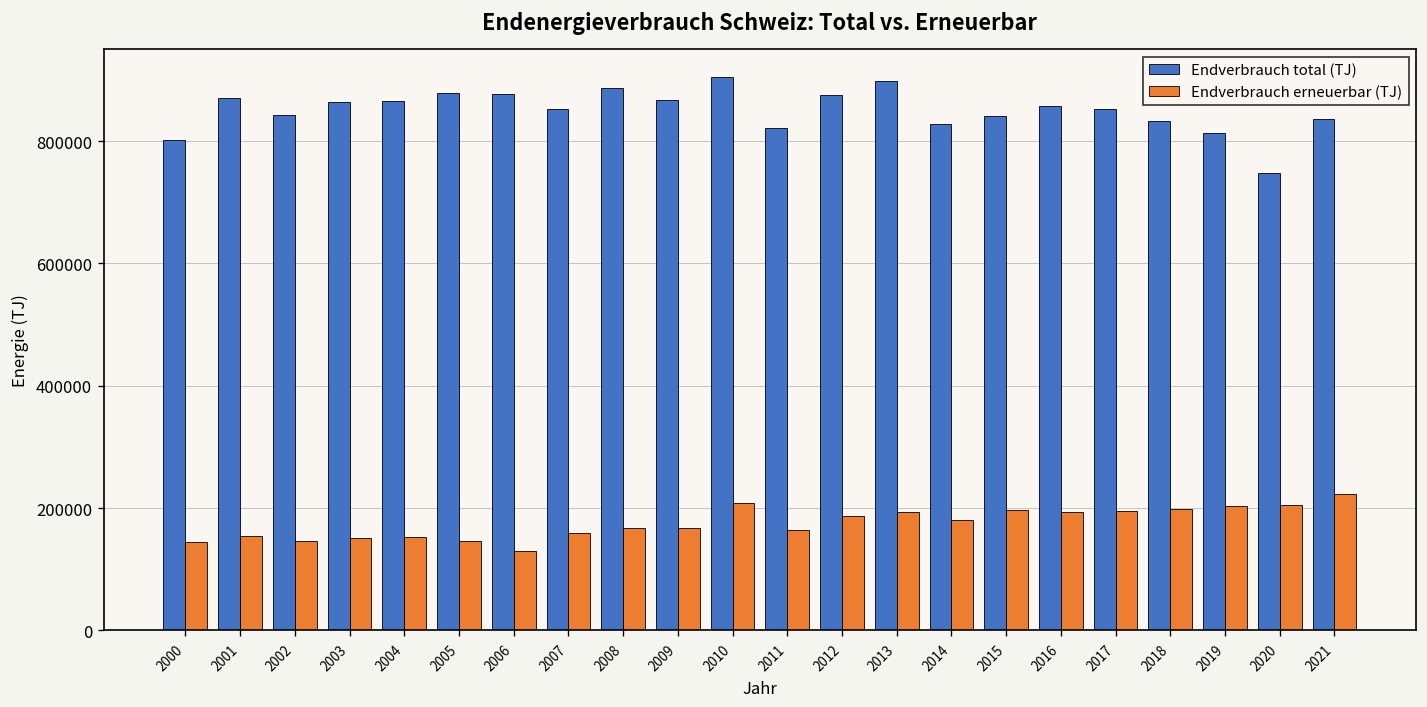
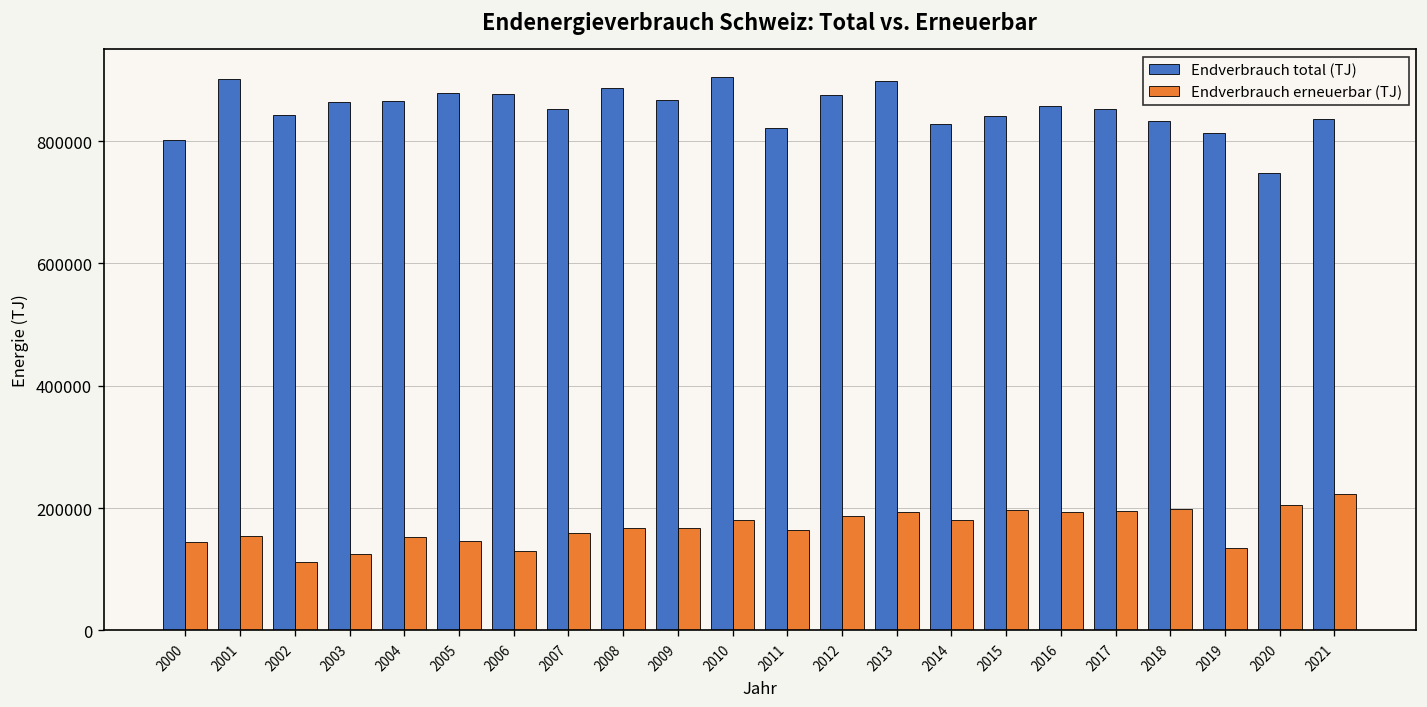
  {
    "Endverbrauch total (TJ)": {
      "2000": 800000,
-     "2001": 870000,
+     "2001": 900000,
      "2002": 840000,
      "2003": 860000,
      "2004": 870000,
      "2005": 880000,
      "2006": 880000,
      "2007": 850000,
      "2008": 890000,
      "2009": 870000,
      "2010": 910000,
      "2011": 820000,
      "2012": 880000,
      "2013": 900000,
      "2014": 830000,
      "2015": 840000,
      "2016": 860000,
      "2017": 850000,
      "2018": 830000,
      "2019": 810000,
      "2020": 750000,
      "2021": 840000
    },
    "Endverbrauch erneuerbar (TJ)": {
      "2000": 140000,
      "2001": 150000,
-     "2002": 150000,
-     "2003": 150000,
+     "2002": 110000,
+     "2003": 120000,
      "2004": 150000,
      "2005": 150000,
      "2006": 130000,
      "2007": 160000,
      "2008": 170000,
      "2009": 170000,
-     "2010": 210000,
+     "2010": 180000,
      "2011": 160000,
      "2012": 190000,
      "2013": 190000,
      "2014": 180000,
      "2015": 200000,
      "2016": 190000,
      "2017": 200000,
      "2018": 200000,
-     "2019": 200000,
+     "2019": 130000,
      "2020": 200000,
      "2021": 220000
    }
  }
